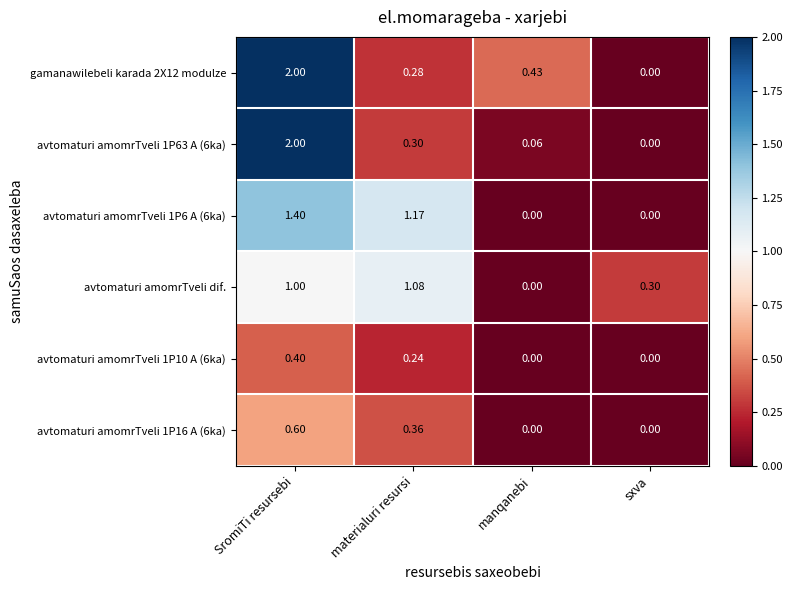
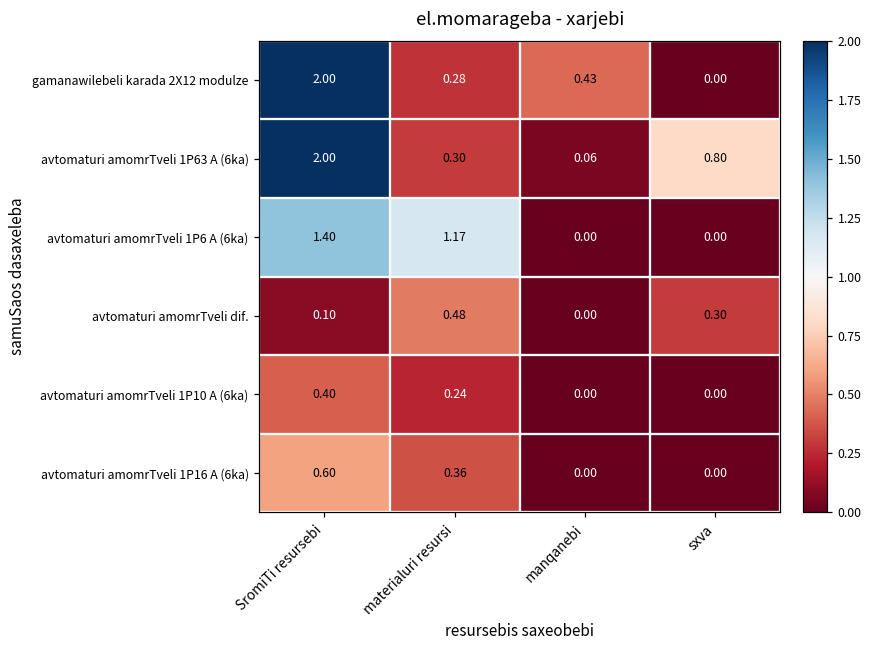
  {
    "gamanawilebeli karada 2X12 modulze": {
      "SromiTi resursebi": 2.00,
      "materialuri resursi": 0.28,
      "manqanebi": 0.43,
      "sxva": 0.00
    },
    "avtomaturi amomrTveli 1P63 A (6ka)": {
      "SromiTi resursebi": 2.00,
      "materialuri resursi": 0.30,
      "manqanebi": 0.06,
-     "sxva": 0.00
+     "sxva": 0.80
    },
    "avtomaturi amomrTveli 1P6 A (6ka)": {
      "SromiTi resursebi": 1.40,
      "materialuri resursi": 1.17,
      "manqanebi": 0.00,
      "sxva": 0.00
    },
    "avtomaturi amomrTveli dif.": {
-     "SromiTi resursebi": 1.00,
-     "materialuri resursi": 1.08,
+     "SromiTi resursebi": 0.10,
+     "materialuri resursi": 0.48,
      "manqanebi": 0.00,
      "sxva": 0.30
    },
    "avtomaturi amomrTveli 1P10 A (6ka)": {
      "SromiTi resursebi": 0.40,
      "materialuri resursi": 0.24,
      "manqanebi": 0.00,
      "sxva": 0.00
    },
    "avtomaturi amomrTveli 1P16 A (6ka)": {
      "SromiTi resursebi": 0.60,
      "materialuri resursi": 0.36,
      "manqanebi": 0.00,
      "sxva": 0.00
    }
  }
